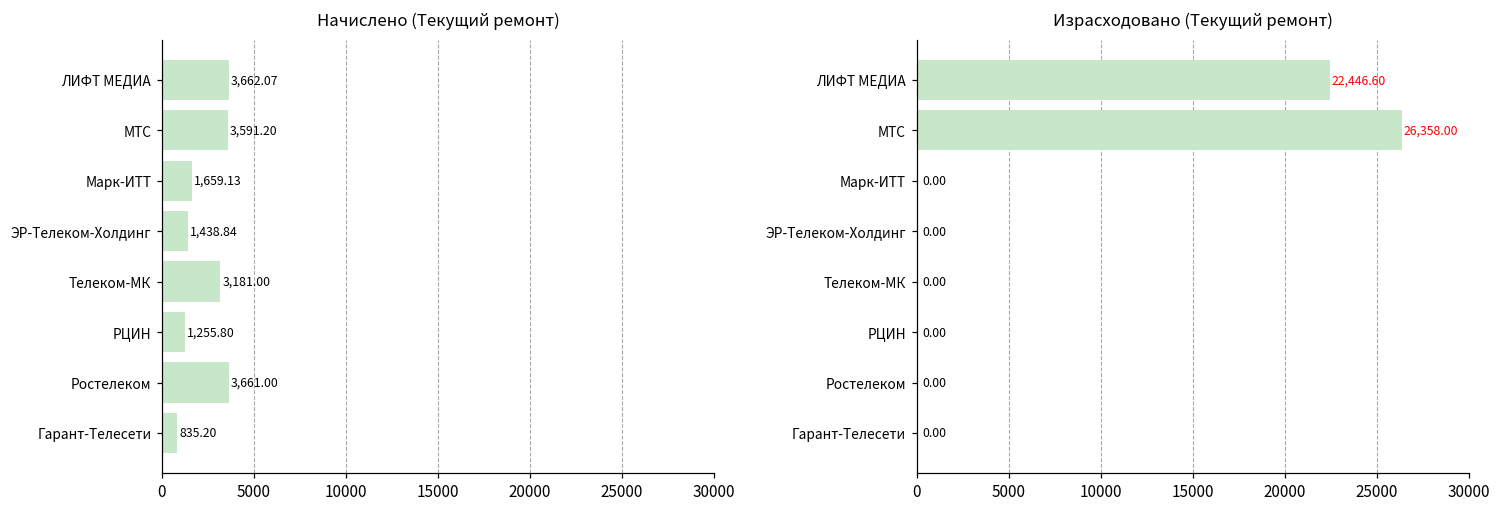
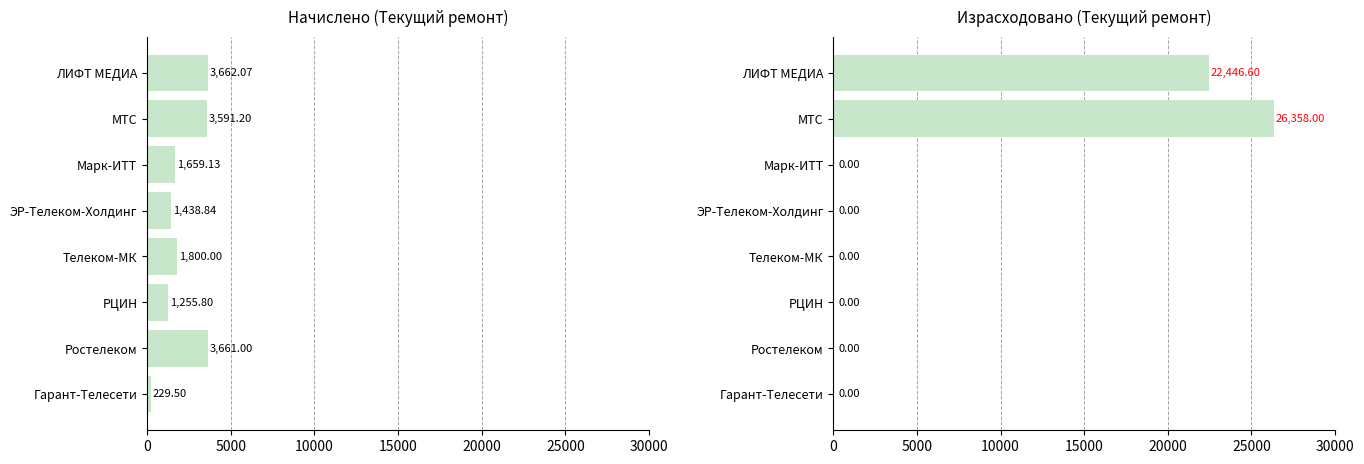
  {
    "Начислено (Текущий ремонт)": {
      "ЛИФТ МЕДИА": "3,662.07",
      "МТС": "3,591.20",
      "Марк-ИТТ": "1,659.13",
      "ЭР-Телеком-Холдинг": "1,438.84",
-     "Телеком-МК": "3,181.00",
+     "Телеком-МК": "1,800.00",
      "РЦИН": "1,255.80",
      "Ростелеком": "3,661.00",
-     "Гарант-Телесети": "835.20"
+     "Гарант-Телесети": "229.50"
    },
    "Израсходовано (Текущий ремонт)": {
      "ЛИФТ МЕДИА": "22,446.60",
      "МТС": "26,358.00",
      "Марк-ИТТ": "0.00",
      "ЭР-Телеком-Холдинг": "0.00",
      "Телеком-МК": "0.00",
      "РЦИН": "0.00",
      "Ростелеком": "0.00",
      "Гарант-Телесети": "0.00"
    }
  }
